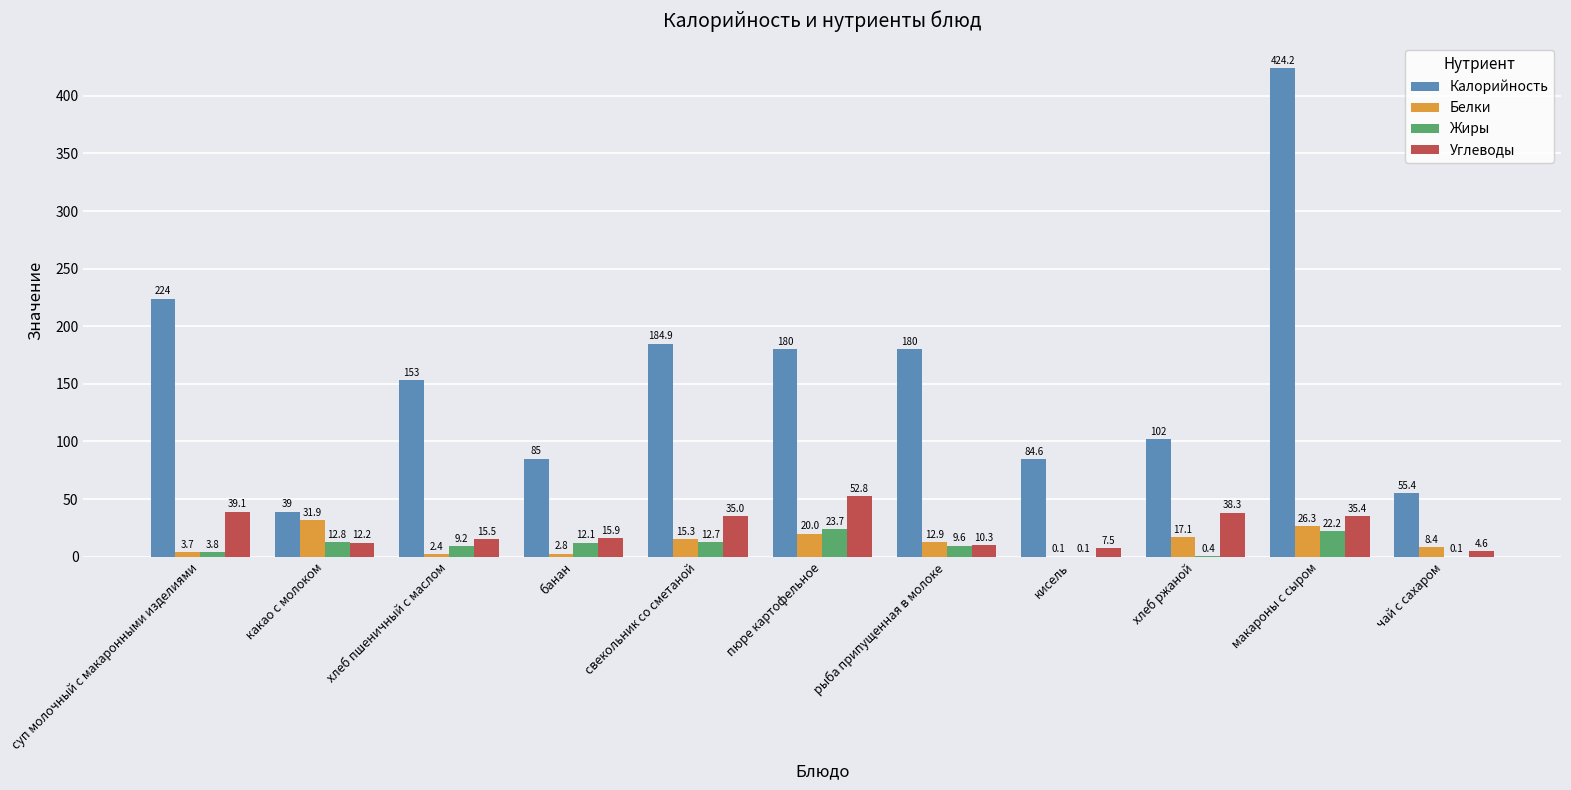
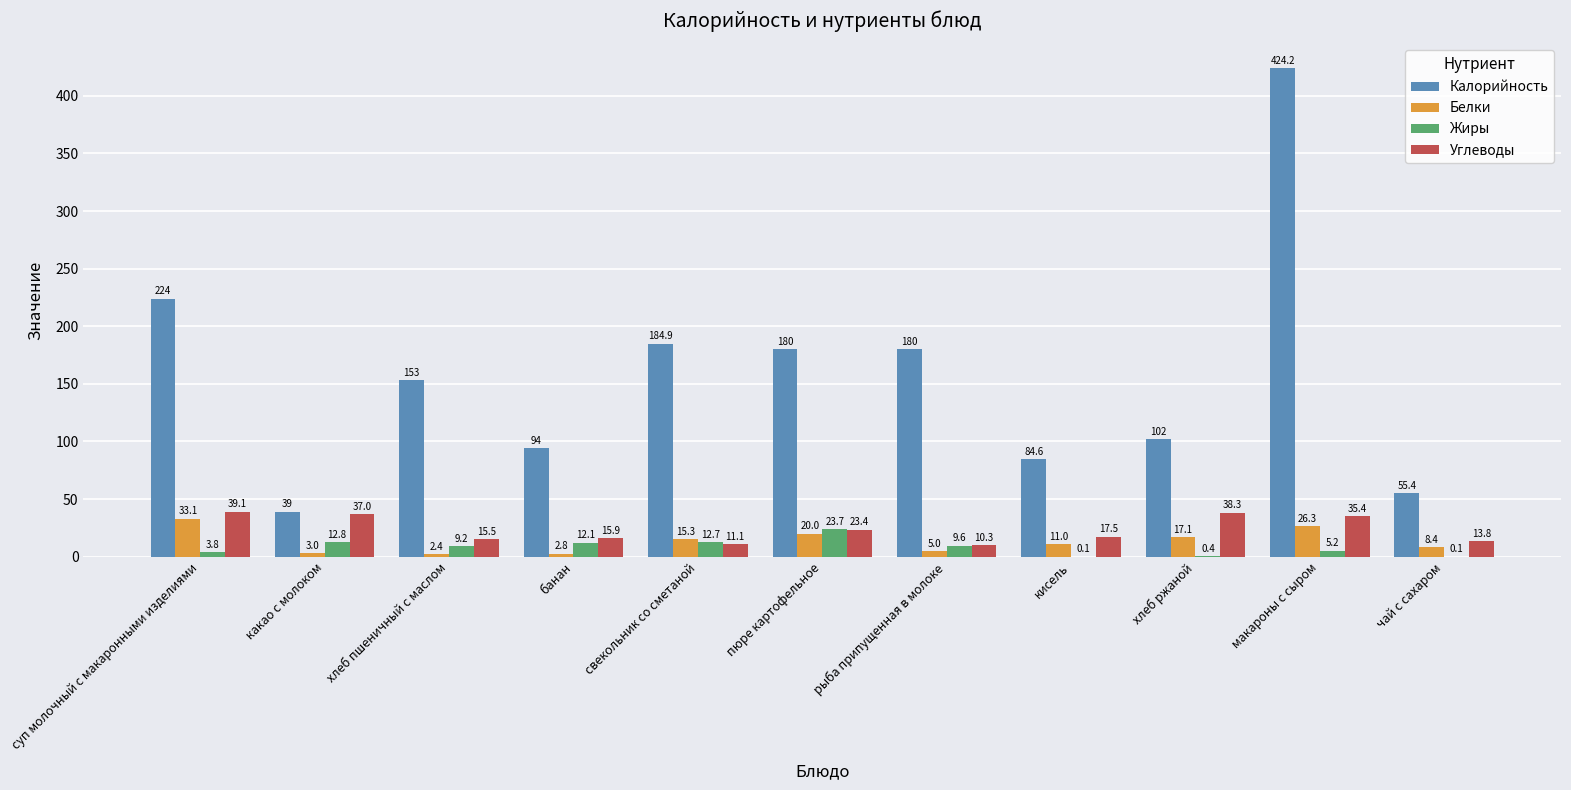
  {
    "Калорийность": {
      "суп молочный с макаронными изделиями": 224,
      "какао с молоком": 39,
      "хлеб пшеничный с маслом": 153,
-     "банан": 85,
+     "банан": 94,
      "свекольник со сметаной": 184.9,
      "пюре картофельное": 180,
      "рыба припущенная в молоке": 180,
      "кисель": 84.6,
      "хлеб ржаной": 102,
      "макароны с сыром": 424.2,
      "чай с сахаром": 55.4
    },
    "Белки": {
-     "суп молочный с макаронными изделиями": 3.7,
-     "какао с молоком": 31.9,
+     "суп молочный с макаронными изделиями": 33.1,
+     "какао с молоком": 3.0,
      "хлеб пшеничный с маслом": 2.4,
      "банан": 2.8,
      "свекольник со сметаной": 15.3,
      "пюре картофельное": 20.0,
-     "рыба припущенная в молоке": 12.9,
-     "кисель": 0.1,
+     "рыба припущенная в молоке": 5.0,
+     "кисель": 11.0,
      "хлеб ржаной": 17.1,
      "макароны с сыром": 26.3,
      "чай с сахаром": 8.4
    },
    "Жиры": {
      "суп молочный с макаронными изделиями": 3.8,
      "какао с молоком": 12.8,
      "хлеб пшеничный с маслом": 9.2,
      "банан": 12.1,
      "свекольник со сметаной": 12.7,
      "пюре картофельное": 23.7,
      "рыба припущенная в молоке": 9.6,
      "кисель": 0.1,
      "хлеб ржаной": 0.4,
-     "макароны с сыром": 22.2,
+     "макароны с сыром": 5.2,
      "чай с сахаром": 0.1
    },
    "Углеводы": {
      "суп молочный с макаронными изделиями": 39.1,
-     "какао с молоком": 12.2,
+     "какао с молоком": 37.0,
      "хлеб пшеничный с маслом": 15.5,
      "банан": 15.9,
-     "свекольник со сметаной": 35.0,
-     "пюре картофельное": 52.8,
+     "свекольник со сметаной": 11.1,
+     "пюре картофельное": 23.4,
      "рыба припущенная в молоке": 10.3,
-     "кисель": 7.5,
+     "кисель": 17.5,
      "хлеб ржаной": 38.3,
      "макароны с сыром": 35.4,
-     "чай с сахаром": 4.6
+     "чай с сахаром": 13.8
    }
  }
